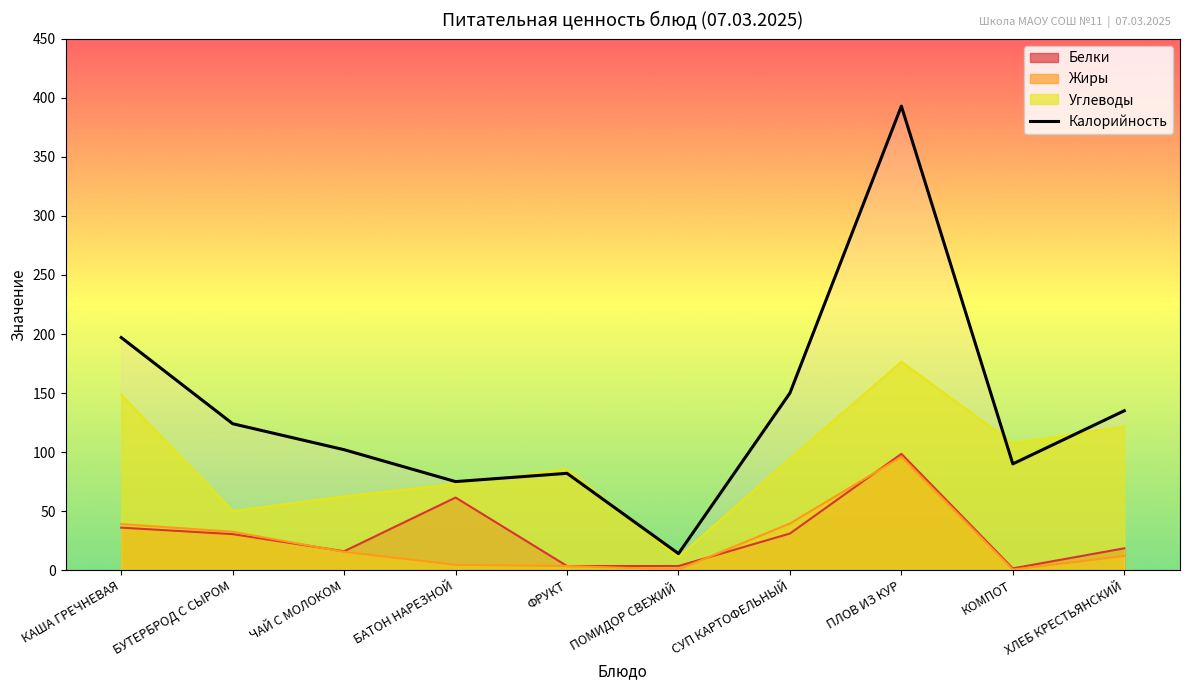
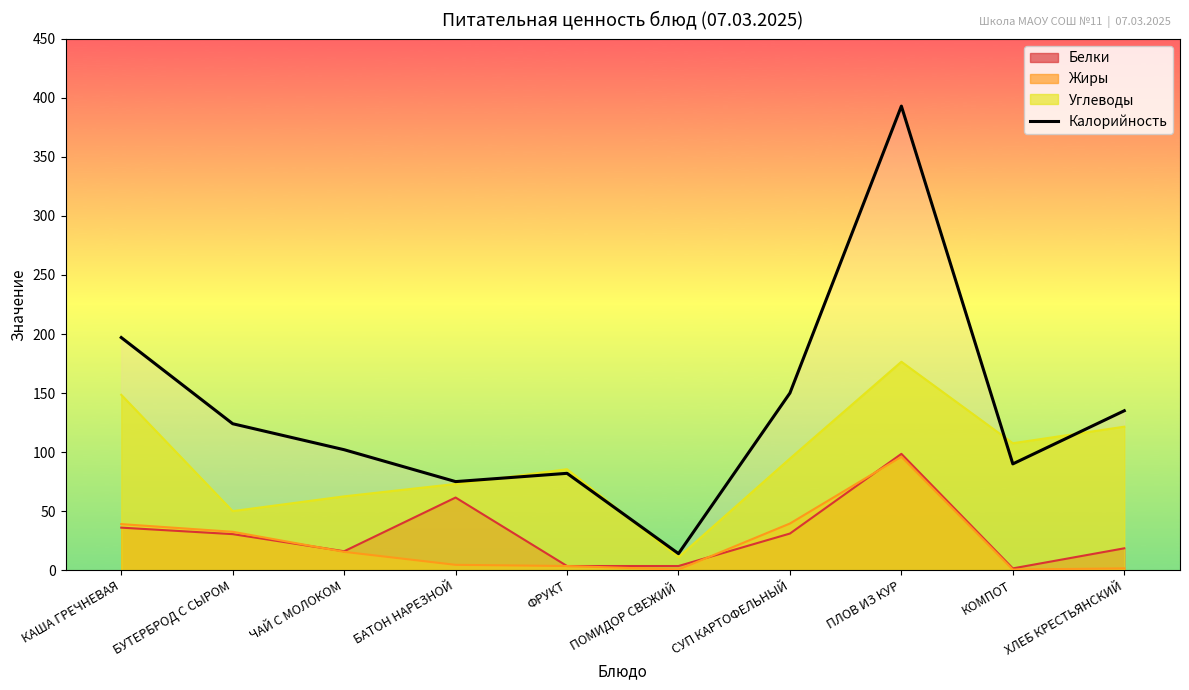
  {
    "Белки": {
      "КАША ГРЕЧНЕВАЯ": 36,
      "БАТОН НАРЕЗНОЙ": 62,
      "ПОМИДОР СВЕЖИЙ": 4,
      "СУП КАРТОФЕЛЬНЫЙ": 31,
      "ПЛОВ ИЗ КУР": 99,
      "ХЛЕБ КРЕСТЬЯНСКИЙ": 19
    },
    "Жиры": {
      "КАША ГРЕЧНЕВАЯ": 39,
      "БАТОН НАРЕЗНОЙ": 5,
      "ПОМИДОР СВЕЖИЙ": 1,
      "СУП КАРТОФЕЛЬНЫЙ": 40,
      "ПЛОВ ИЗ КУР": 96,
-     "ХЛЕБ КРЕСТЬЯНСКИЙ": 12
+     "ХЛЕБ КРЕСТЬЯНСКИЙ": 2
    },
    "Углеводы": {
      "КАША ГРЕЧНЕВАЯ": 149,
      "БУТЕРБРОД С СЫРОМ": 50,
      "ЧАЙ С МОЛОКОМ": 63,
      "ФРУКТ": 86,
      "ПОМИДОР СВЕЖИЙ": 11,
      "СУП КАРТОФЕЛЬНЫЙ": 95,
      "ПЛОВ ИЗ КУР": 177,
      "КОМПОТ": 108,
      "ХЛЕБ КРЕСТЬЯНСКИЙ": 122
    },
    "Калорийность": {
      "КАША ГРЕЧНЕВАЯ": 197,
      "БУТЕРБРОД С СЫРОМ": 124,
      "ЧАЙ С МОЛОКОМ": 102,
      "ФРУКТ": 82,
      "ПОМИДОР СВЕЖИЙ": 14,
      "СУП КАРТОФЕЛЬНЫЙ": 150,
      "ПЛОВ ИЗ КУР": 393,
      "КОМПОТ": 90,
      "ХЛЕБ КРЕСТЬЯНСКИЙ": 135
    }
  }
